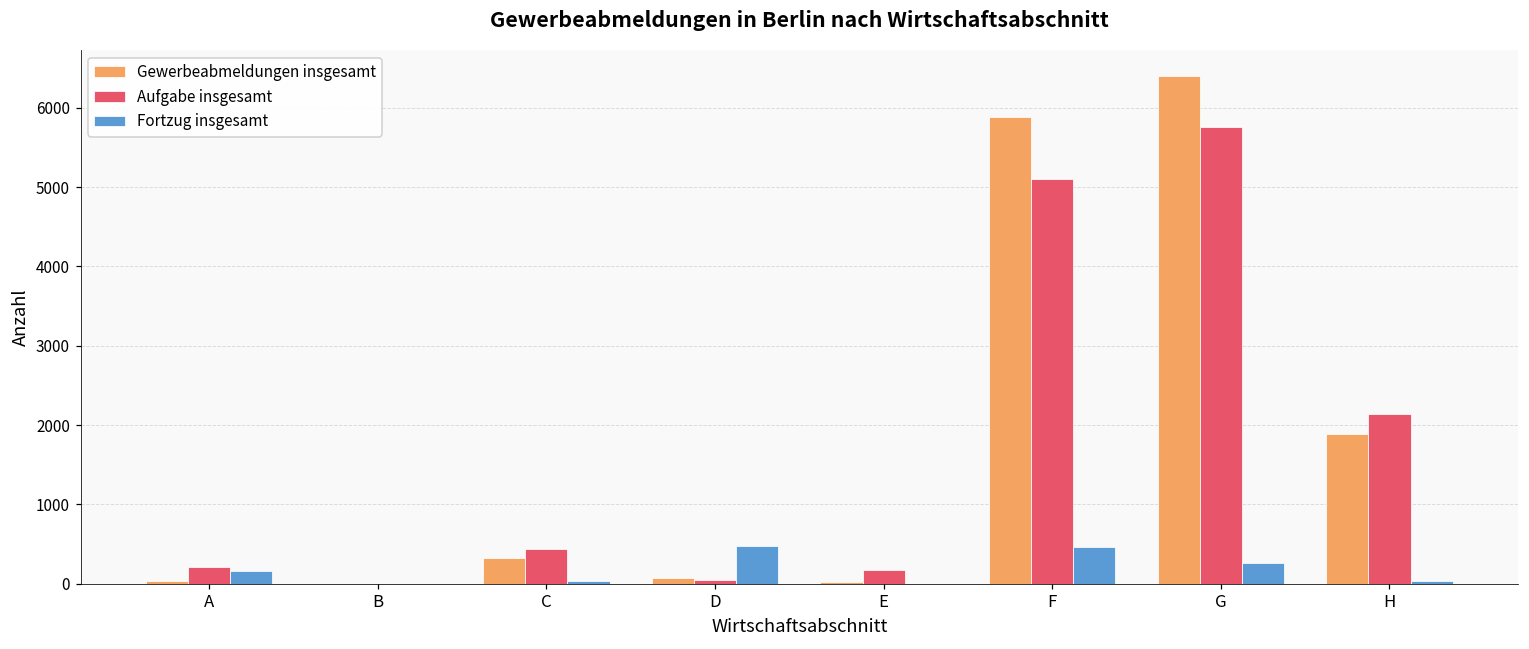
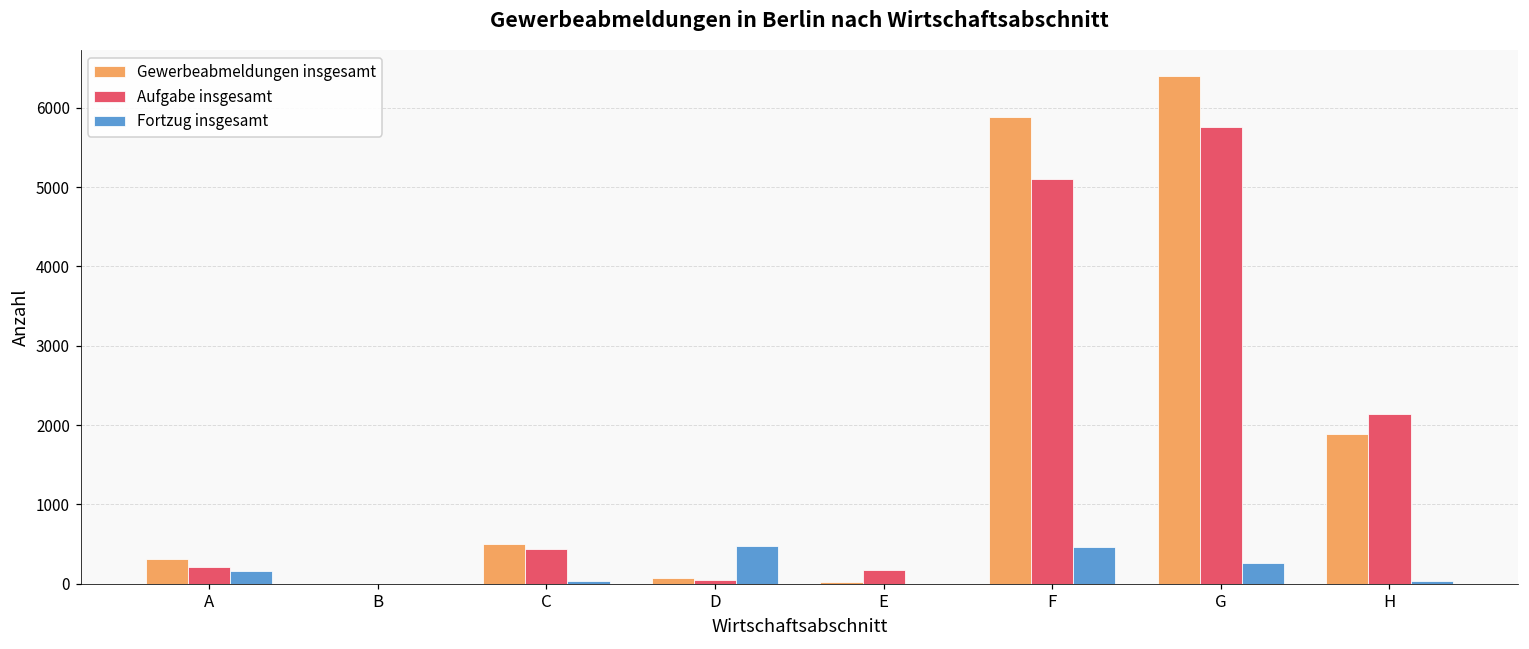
  {
    "Gewerbeabmeldungen insgesamt": {
-     "A": 0,
-     "C": 300,
+     "A": 300,
+     "C": 500,
      "D": 100,
      "F": 5900,
      "G": 6400,
      "H": 1900
    },
    "Aufgabe insgesamt": {
      "A": 200,
      "C": 400,
      "D": 100,
      "E": 200,
      "F": 5100,
      "G": 5800,
      "H": 2100
    },
    "Fortzug insgesamt": {
      "A": 200,
      "B": 0,
      "D": 500,
      "F": 500,
      "G": 300
    }
  }
